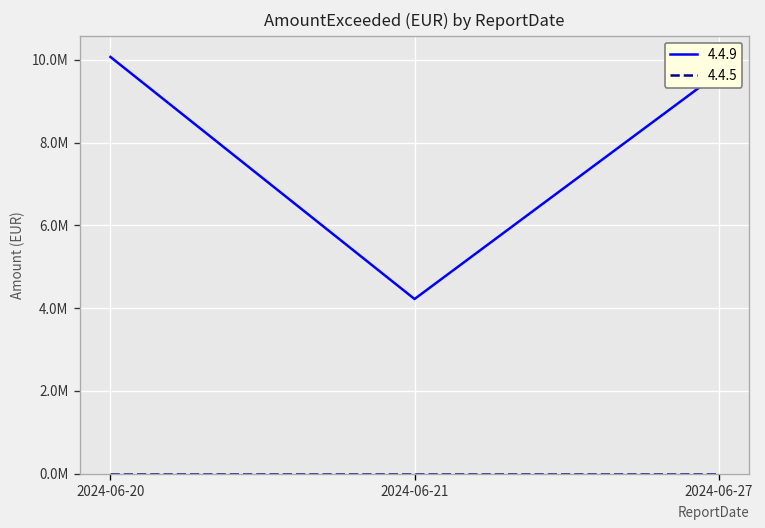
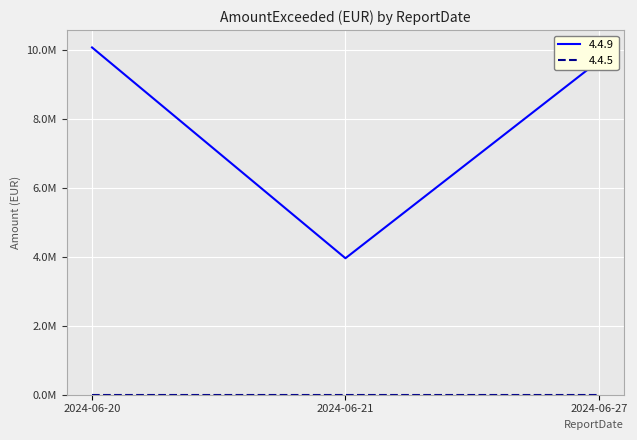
  {
    "4.4.9": {
      "2024-06-20": 10100000,
-     "2024-06-21": 4200000
+     "2024-06-21": 4000000
    },
    "4.4.5": {
      "2024-06-20": 0,
      "2024-06-21": 0,
      "2024-06-27": 0
    }
  }
